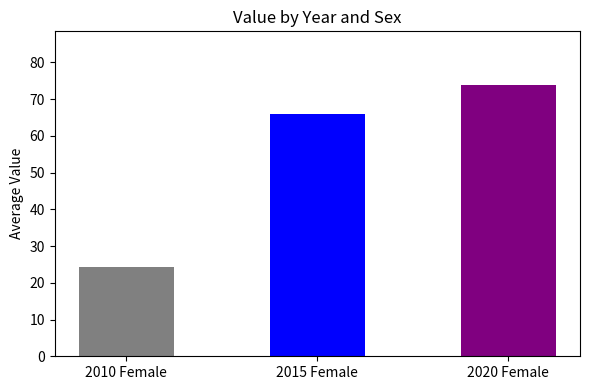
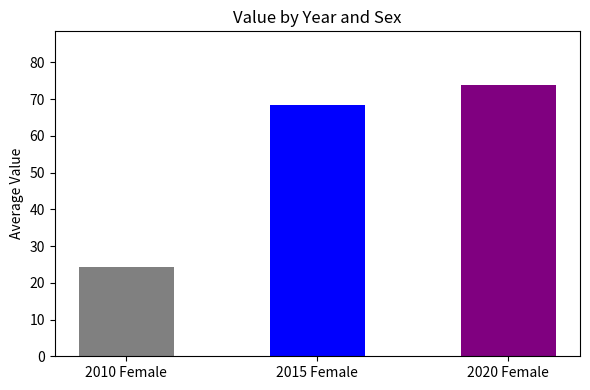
  {
    "2010 Female": 24,
-   "2015 Female": 66,
+   "2015 Female": 68,
    "2020 Female": 74
  }
